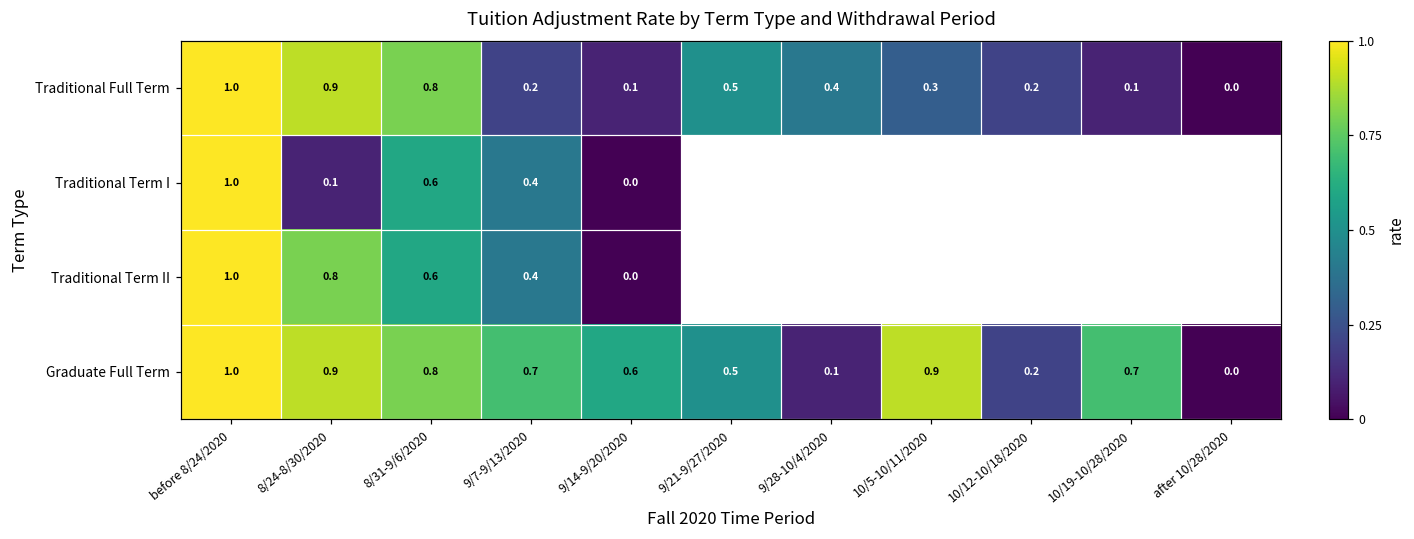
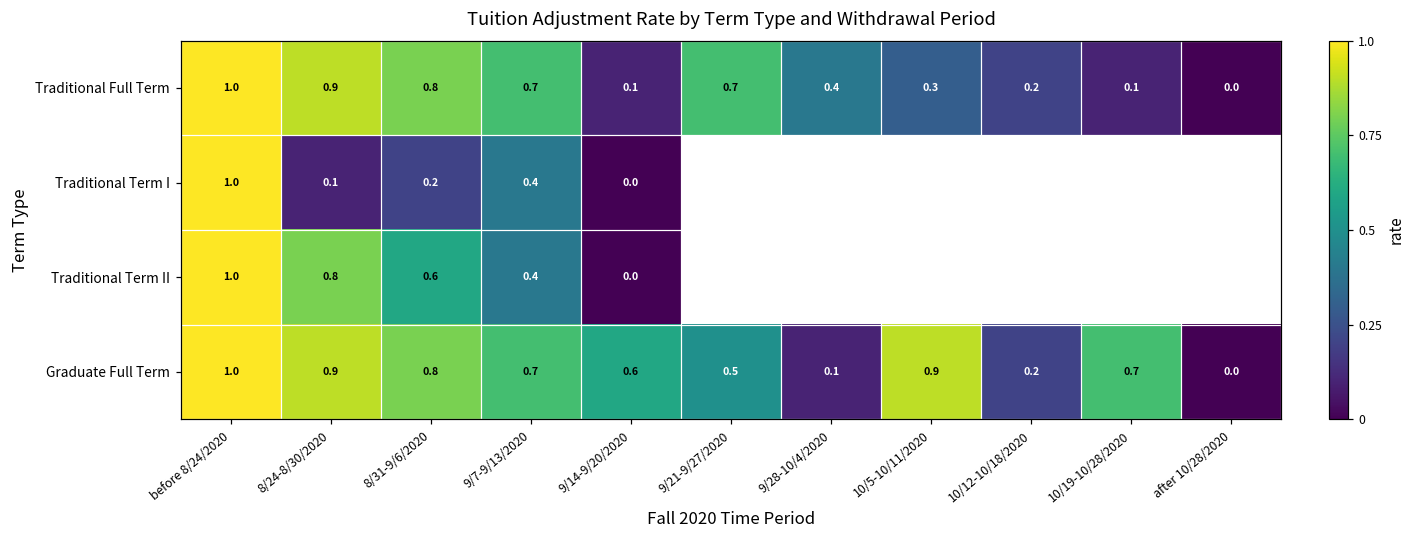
  {
    "Traditional Full Term": {
      "before 8/24/2020": 1.0,
      "8/24-8/30/2020": 0.9,
      "8/31-9/6/2020": 0.8,
-     "9/7-9/13/2020": 0.2,
+     "9/7-9/13/2020": 0.7,
      "9/14-9/20/2020": 0.1,
-     "9/21-9/27/2020": 0.5,
+     "9/21-9/27/2020": 0.7,
      "9/28-10/4/2020": 0.4,
      "10/5-10/11/2020": 0.3,
      "10/12-10/18/2020": 0.2,
      "10/19-10/28/2020": 0.1,
      "after 10/28/2020": 0.0
    },
    "Traditional Term I": {
      "before 8/24/2020": 1.0,
      "8/24-8/30/2020": 0.1,
-     "8/31-9/6/2020": 0.6,
+     "8/31-9/6/2020": 0.2,
      "9/7-9/13/2020": 0.4,
      "9/14-9/20/2020": 0.0
    },
    "Traditional Term II": {
      "before 8/24/2020": 1.0,
      "8/24-8/30/2020": 0.8,
      "8/31-9/6/2020": 0.6,
      "9/7-9/13/2020": 0.4,
      "9/14-9/20/2020": 0.0
    },
    "Graduate Full Term": {
      "before 8/24/2020": 1.0,
      "8/24-8/30/2020": 0.9,
      "8/31-9/6/2020": 0.8,
      "9/7-9/13/2020": 0.7,
      "9/14-9/20/2020": 0.6,
      "9/21-9/27/2020": 0.5,
      "9/28-10/4/2020": 0.1,
      "10/5-10/11/2020": 0.9,
      "10/12-10/18/2020": 0.2,
      "10/19-10/28/2020": 0.7,
      "after 10/28/2020": 0.0
    }
  }
